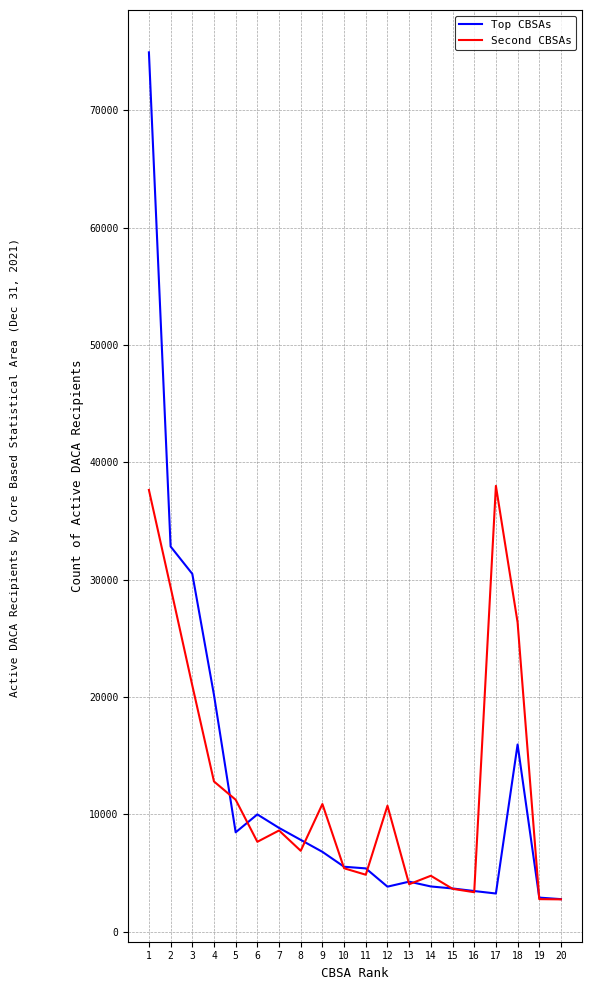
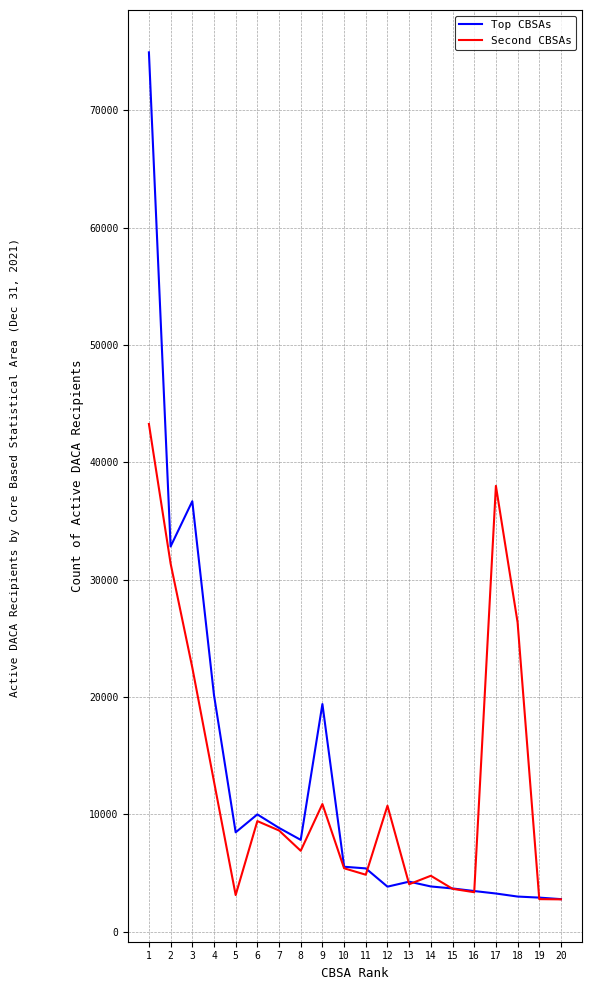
  {
    "Top CBSAs": {
      "1": 74900,
      "2": 32800,
-     "3": 30500,
+     "3": 36700,
      "4": 20200,
      "5": 8500,
      "6": 10000,
      "7": 8800,
      "8": 7800,
-     "9": 6800,
+     "9": 19400,
      "11": 5400,
      "12": 3800,
      "14": 3900,
      "17": 3300,
-     "18": 15900
+     "18": 3000
    },
    "Second CBSAs": {
-     "1": 37600,
-     "2": 29300,
-     "3": 21000,
+     "1": 43300,
+     "2": 31400,
+     "3": 22500,
      "4": 12800,
-     "5": 11200,
-     "6": 7700,
+     "5": 3100,
+     "6": 9400,
      "7": 8600,
      "8": 6900,
      "9": 10900,
      "11": 4900,
      "12": 10700,
      "14": 4800,
      "17": 38000,
      "18": 26400
    }
  }
